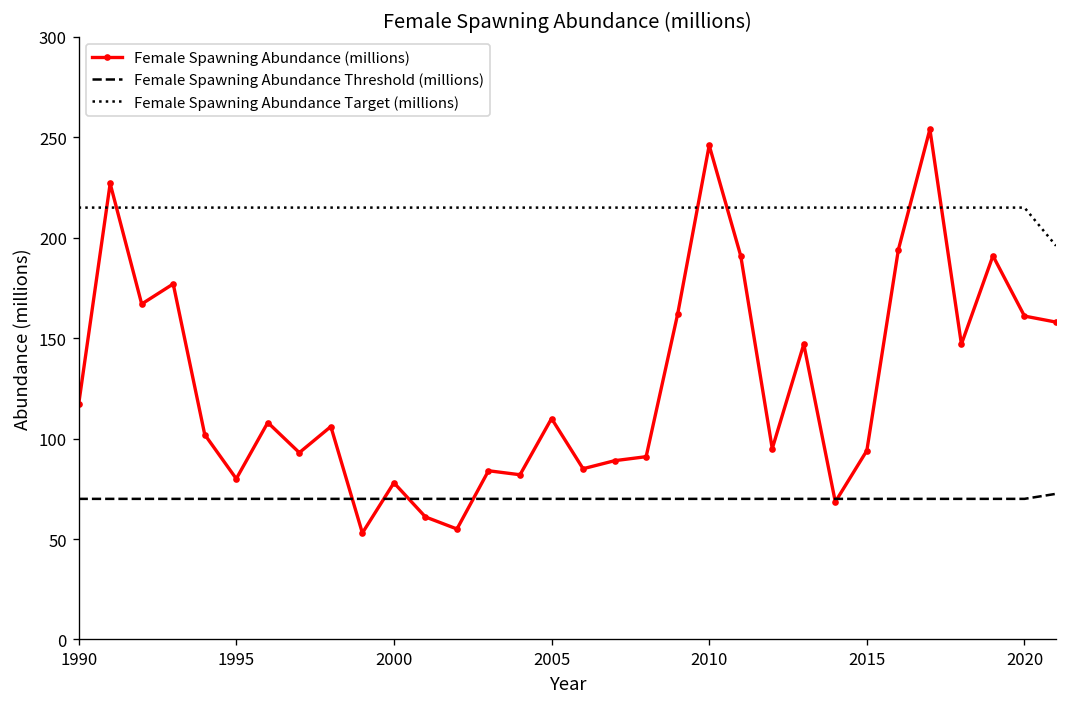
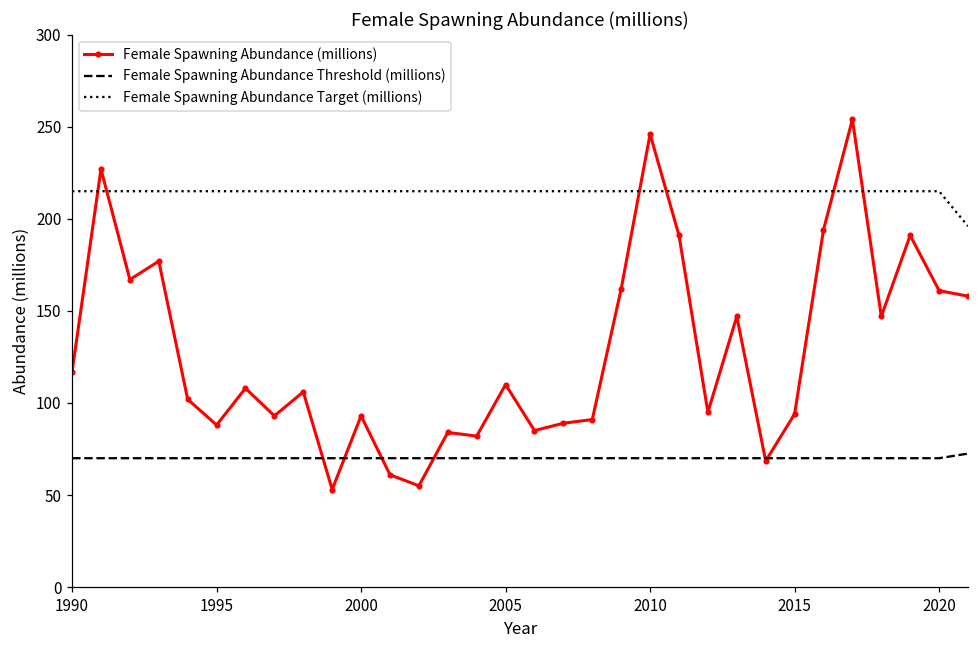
  {
    "Female Spawning Abundance (millions)": {
      "1990": 117,
-     "1995": 80,
-     "2000": 78,
+     "1995": 88,
+     "2000": 93,
      "2005": 110,
      "2010": 246,
      "2015": 94,
      "2020": 161
    }
  }
